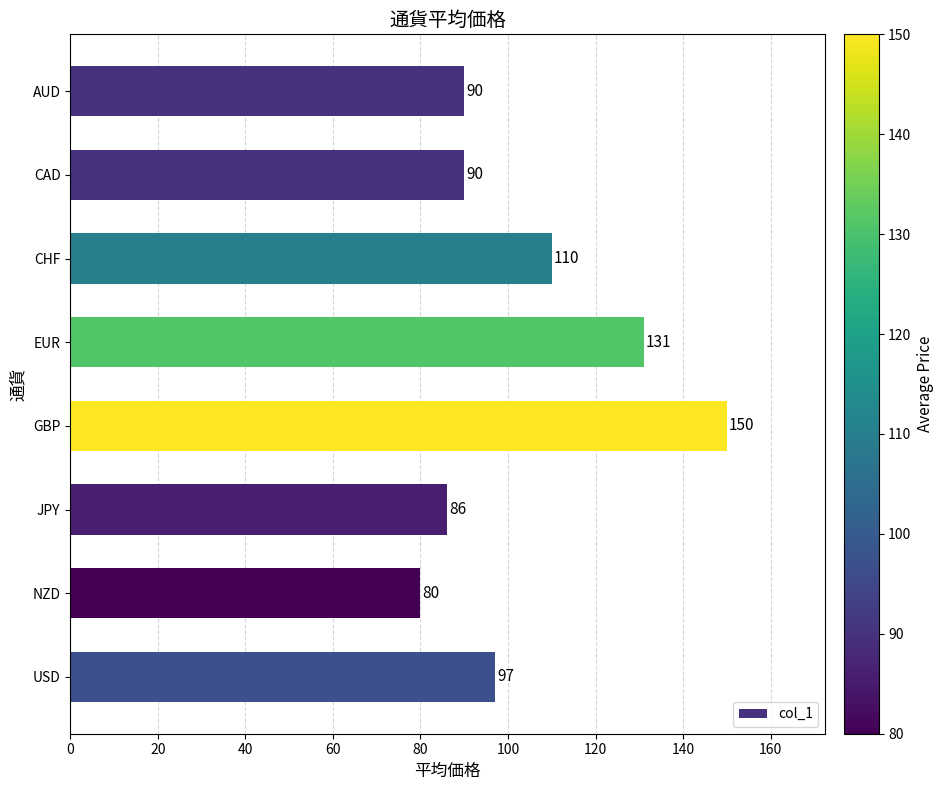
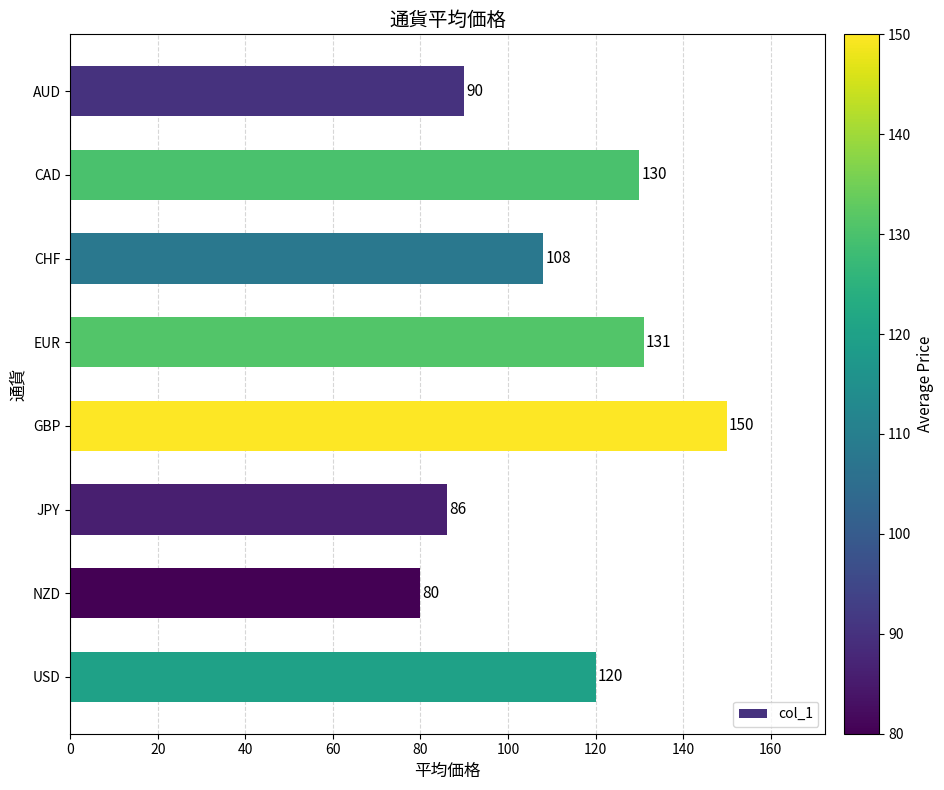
  {
    "AUD": 90,
-   "CAD": 90,
-   "CHF": 110,
+   "CAD": 130,
+   "CHF": 108,
    "EUR": 131,
    "GBP": 150,
    "JPY": 86,
    "NZD": 80,
-   "USD": 97
+   "USD": 120
  }
